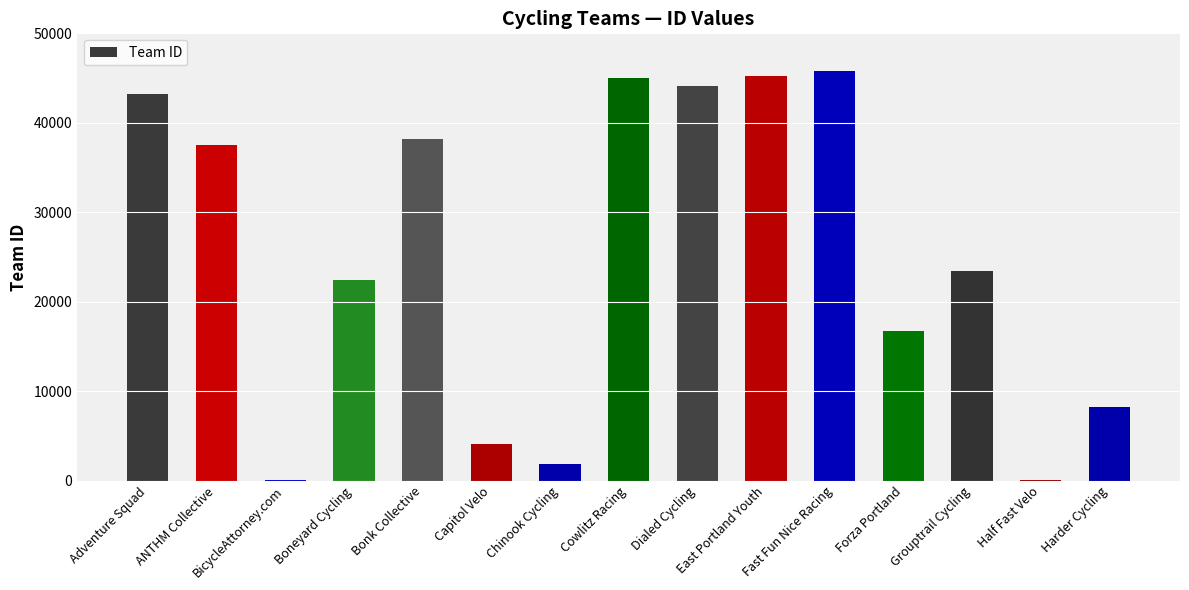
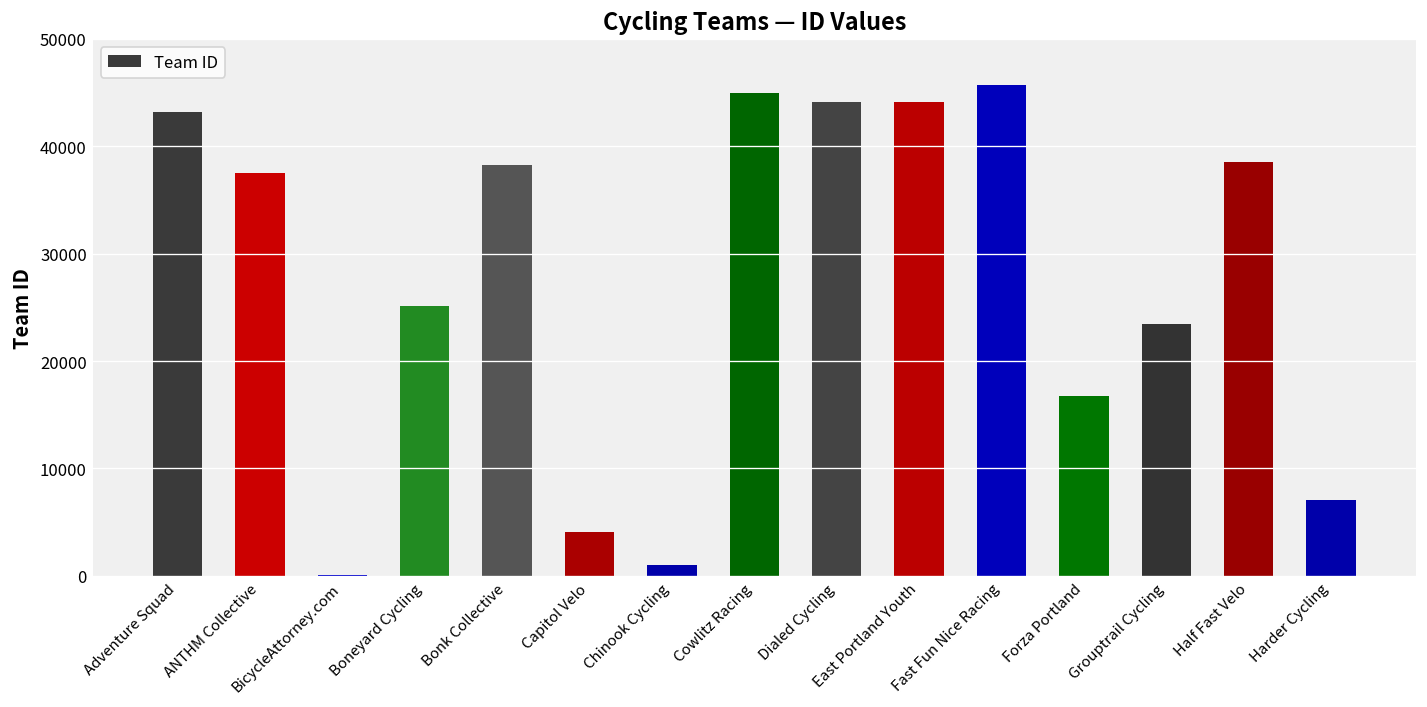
  {
    "Adventure Squad": 43000,
    "ANTHM Collective": 38000,
-   "Boneyard Cycling": 22000,
+   "Boneyard Cycling": 25000,
    "Bonk Collective": 38000,
    "Capitol Velo": 4000,
-   "Chinook Cycling": 2000,
+   "Chinook Cycling": 1000,
    "Cowlitz Racing": 45000,
    "Dialed Cycling": 44000,
-   "East Portland Youth": 45000,
+   "East Portland Youth": 44000,
    "Fast Fun Nice Racing": 46000,
    "Forza Portland": 17000,
    "Grouptrail Cycling": 23000,
-   "Half Fast Velo": 0,
-   "Harder Cycling": 8000
+   "Half Fast Velo": 39000,
+   "Harder Cycling": 7000
  }
